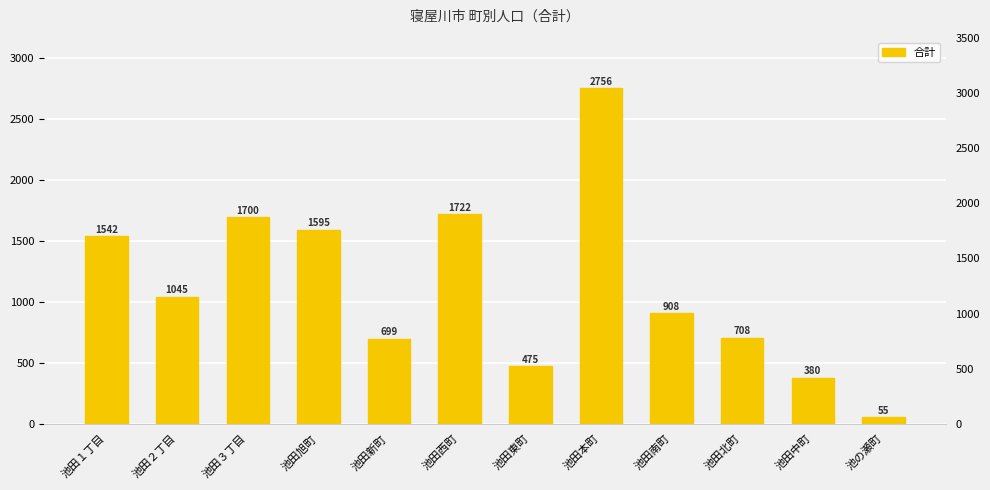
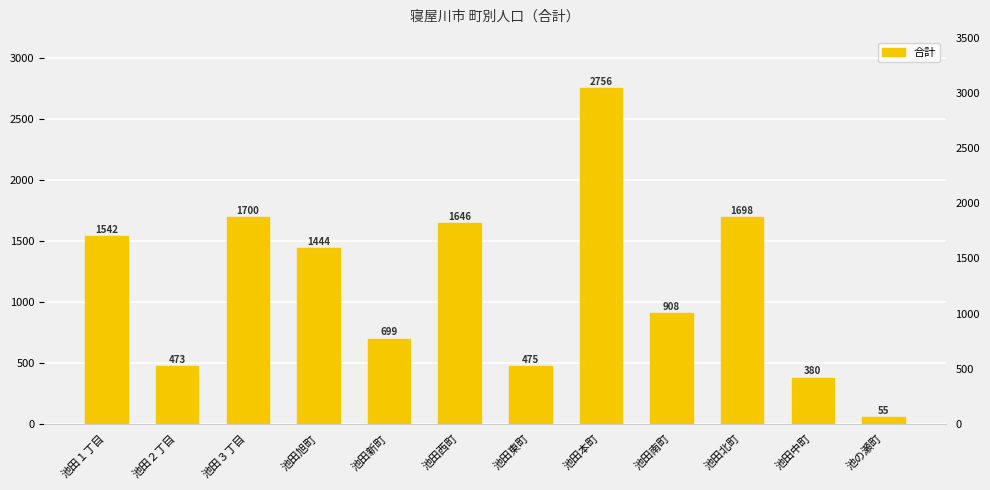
  {
    "池田１丁目": 1542,
-   "池田２丁目": 1045,
+   "池田２丁目": 473,
    "池田３丁目": 1700,
-   "池田旭町": 1595,
+   "池田旭町": 1444,
    "池田新町": 699,
-   "池田西町": 1722,
+   "池田西町": 1646,
    "池田東町": 475,
    "池田本町": 2756,
    "池田南町": 908,
-   "池田北町": 708,
+   "池田北町": 1698,
    "池田中町": 380,
    "池の瀬町": 55
  }
